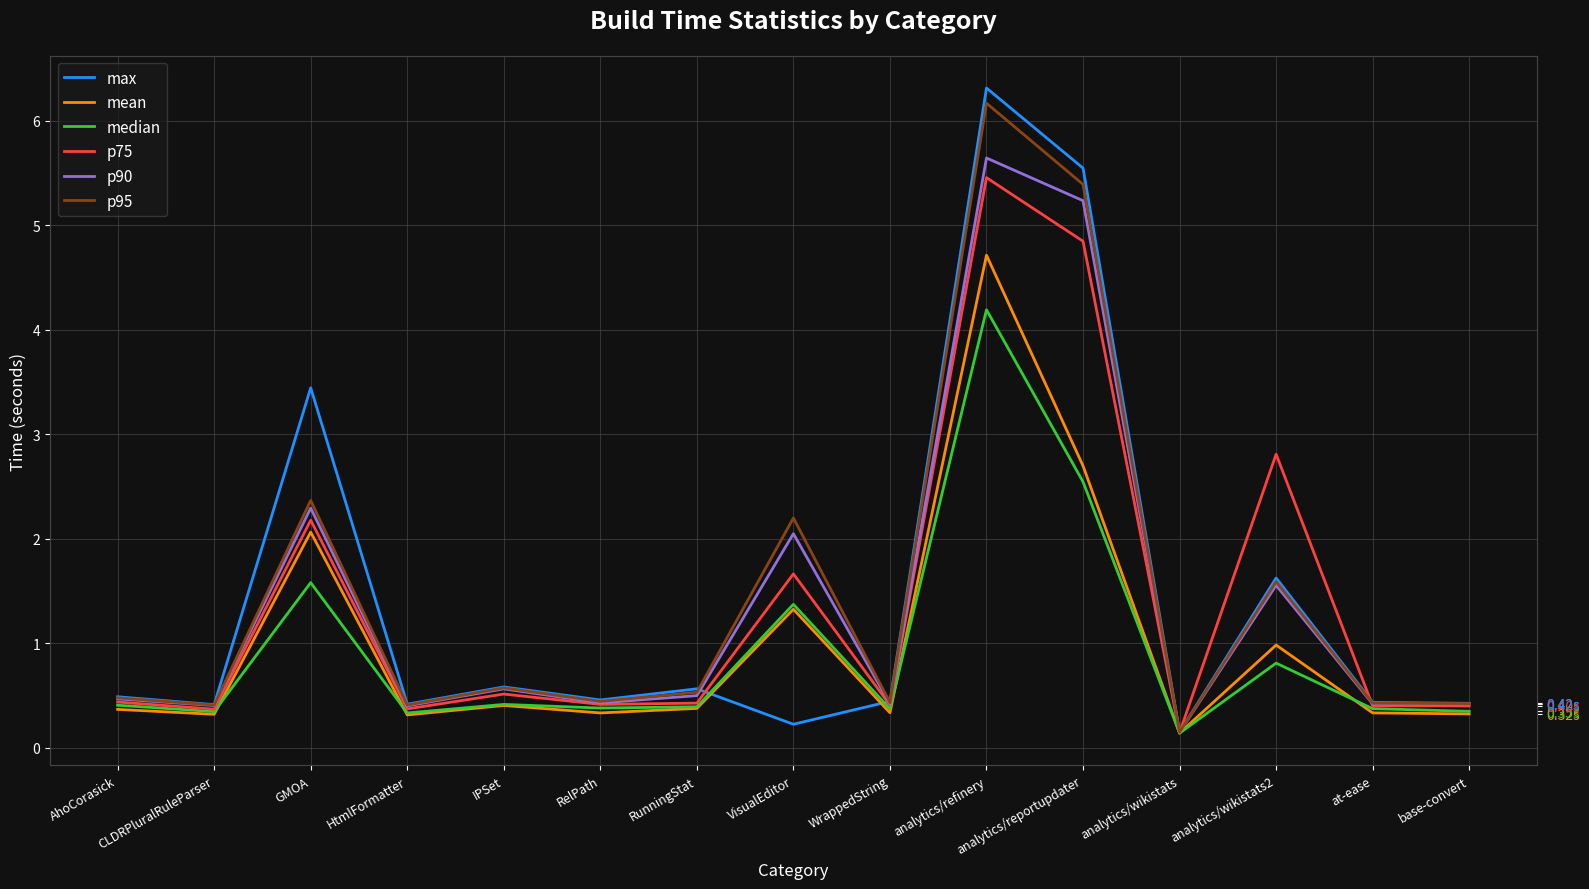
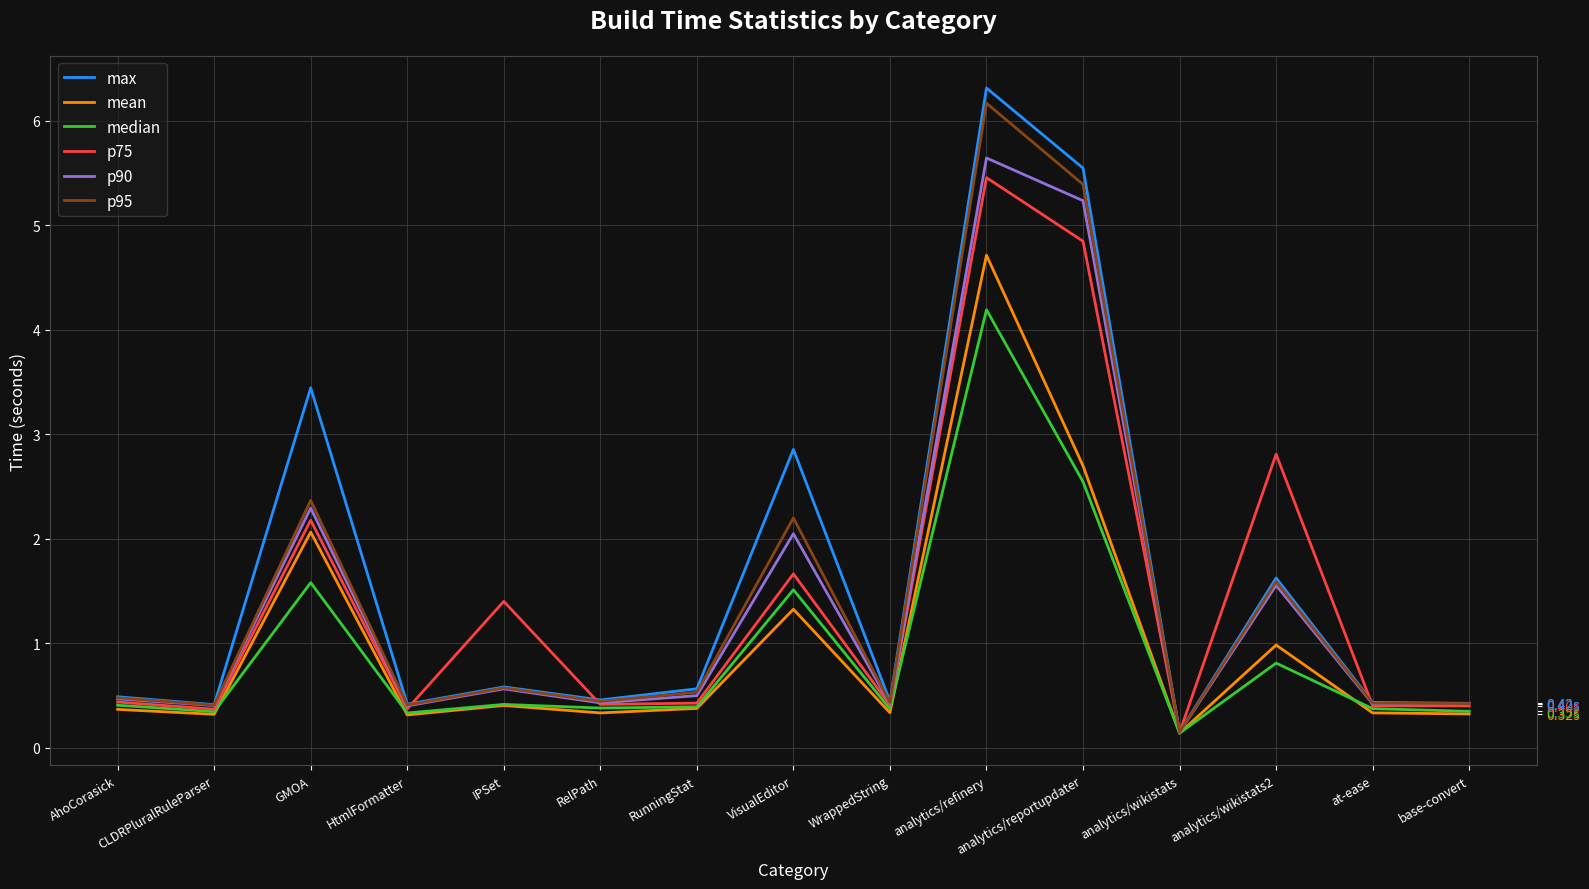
  {
    "max": {
      "GMOA": 3.44,
      "RunningStat": 0.56,
-     "VisualEditor": 0.22,
+     "VisualEditor": 2.85,
      "analytics/refinery": 6.31,
      "analytics/reportupdater": 5.55,
      "analytics/wikistats2": 1.62
    },
    "mean": {
      "AhoCorasick": 0.37,
      "CLDRPluralRuleParser": 0.32,
      "GMOA": 2.06,
      "RelPath": 0.33,
      "VisualEditor": 1.32,
      "WrappedString": 0.33,
      "analytics/refinery": 4.71,
      "analytics/reportupdater": 2.70,
      "analytics/wikistats2": 0.98,
      "at-ease": 0.33,
      "base-convert": 0.32
    },
    "median": {
      "AhoCorasick": 0.41,
      "GMOA": 1.58,
      "RelPath": 0.38,
-     "VisualEditor": 1.37,
+     "VisualEditor": 1.51,
      "WrappedString": 0.37,
      "analytics/refinery": 4.19,
      "analytics/reportupdater": 2.54,
      "analytics/wikistats2": 0.81,
      "at-ease": 0.37,
      "base-convert": 0.35
    },
    "p75": {
      "AhoCorasick": 0.44,
      "GMOA": 2.18,
      "HtmlFormatter": 0.37,
-     "IPSet": 0.51,
+     "IPSet": 1.40,
      "RunningStat": 0.43,
      "VisualEditor": 1.66,
      "analytics/refinery": 5.45,
      "analytics/reportupdater": 4.85,
      "analytics/wikistats2": 2.81
    },
    "p90": {
      "GMOA": 2.29,
      "RunningStat": 0.50,
      "VisualEditor": 2.05,
      "analytics/refinery": 5.64,
      "analytics/reportupdater": 5.23,
      "analytics/wikistats2": 1.55
    },
    "p95": {
      "GMOA": 2.36,
      "RunningStat": 0.53,
      "VisualEditor": 2.20,
      "analytics/refinery": 6.17,
      "analytics/reportupdater": 5.39,
      "analytics/wikistats2": 1.59
    }
  }
